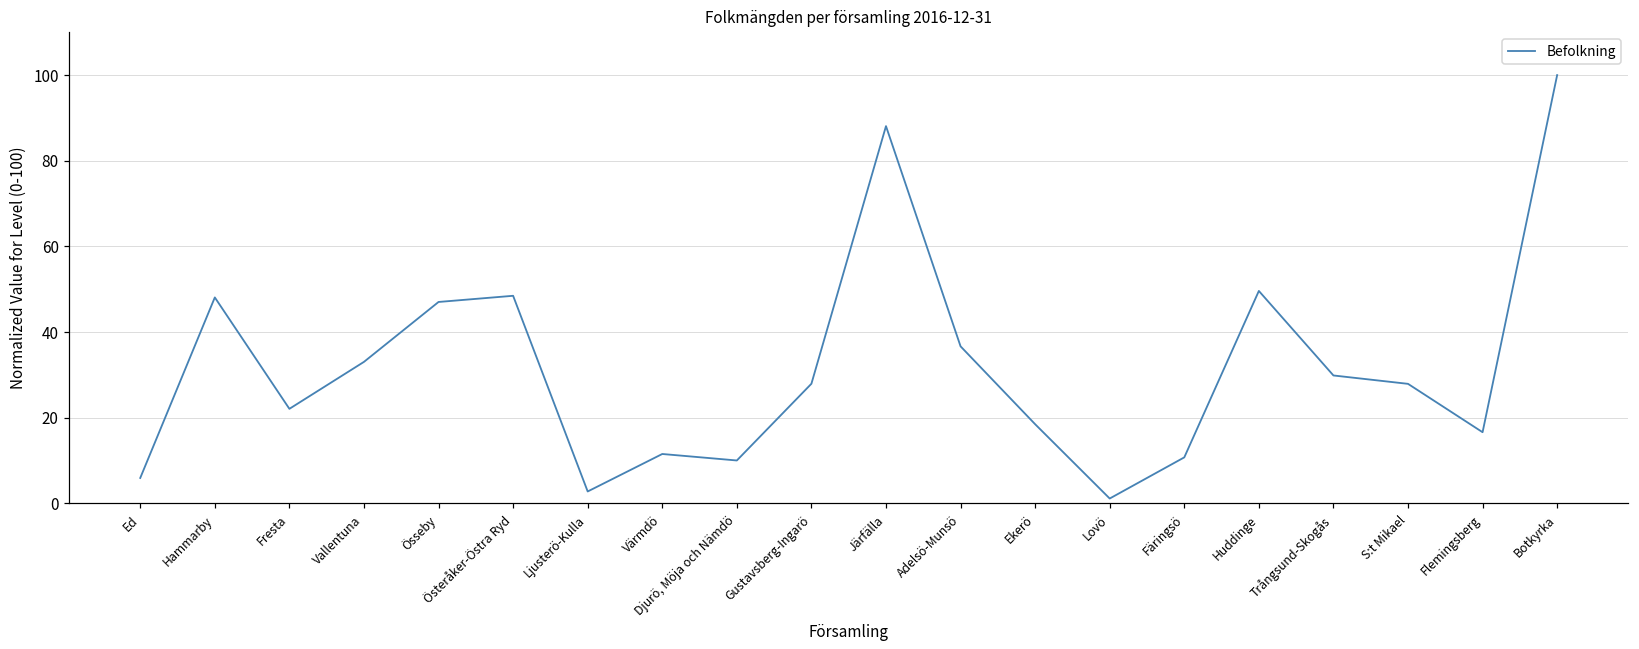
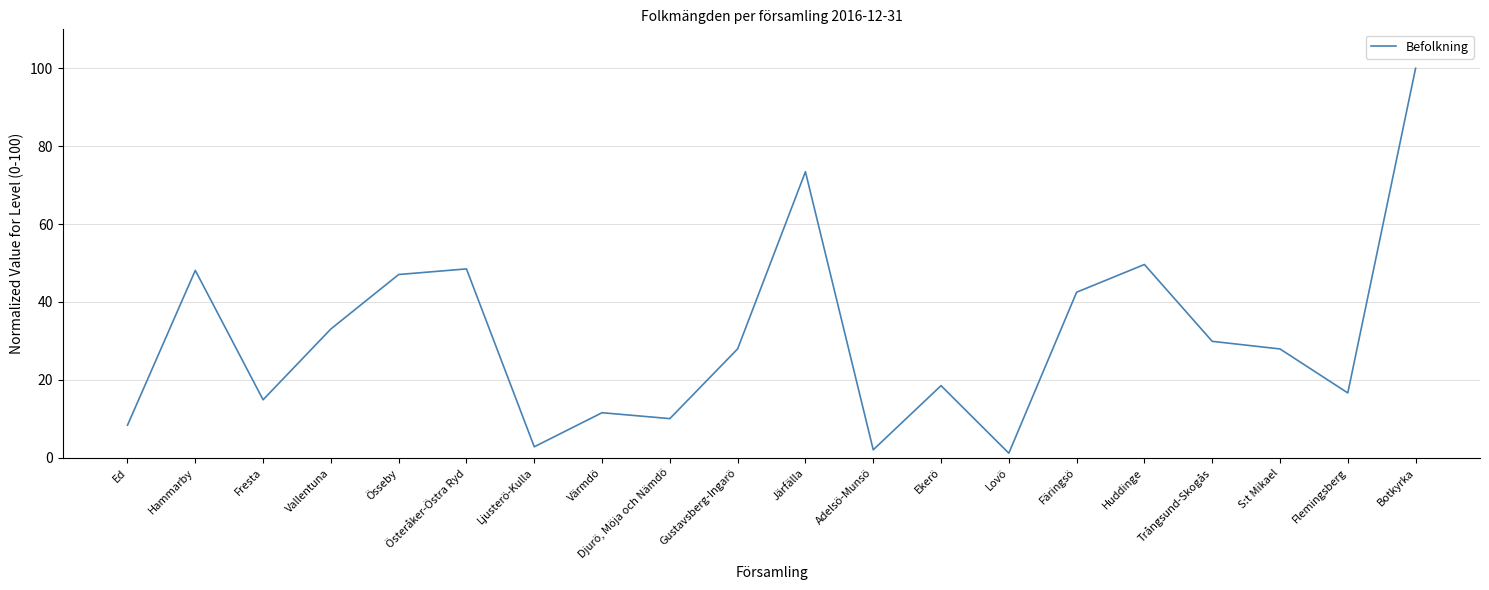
  {
-   "Ed": 6,
+   "Ed": 8,
    "Hammarby": 48,
-   "Fresta": 22,
+   "Fresta": 15,
    "Vallentuna": 33,
    "Össeby": 47,
    "Österåker-Östra Ryd": 48,
    "Ljusterö-Kulla": 3,
    "Värmdö": 12,
    "Djurö, Möja och Nämdö": 10,
    "Gustavsberg-Ingarö": 28,
-   "Järfälla": 88,
-   "Adelsö-Munsö": 37,
+   "Järfälla": 73,
+   "Adelsö-Munsö": 2,
    "Ekerö": 19,
    "Lovö": 1,
-   "Färingsö": 11,
+   "Färingsö": 42,
    "Huddinge": 50,
    "Trångsund-Skogås": 30,
    "S:t Mikael": 28,
    "Flemingsberg": 17,
    "Botkyrka": 100
  }
